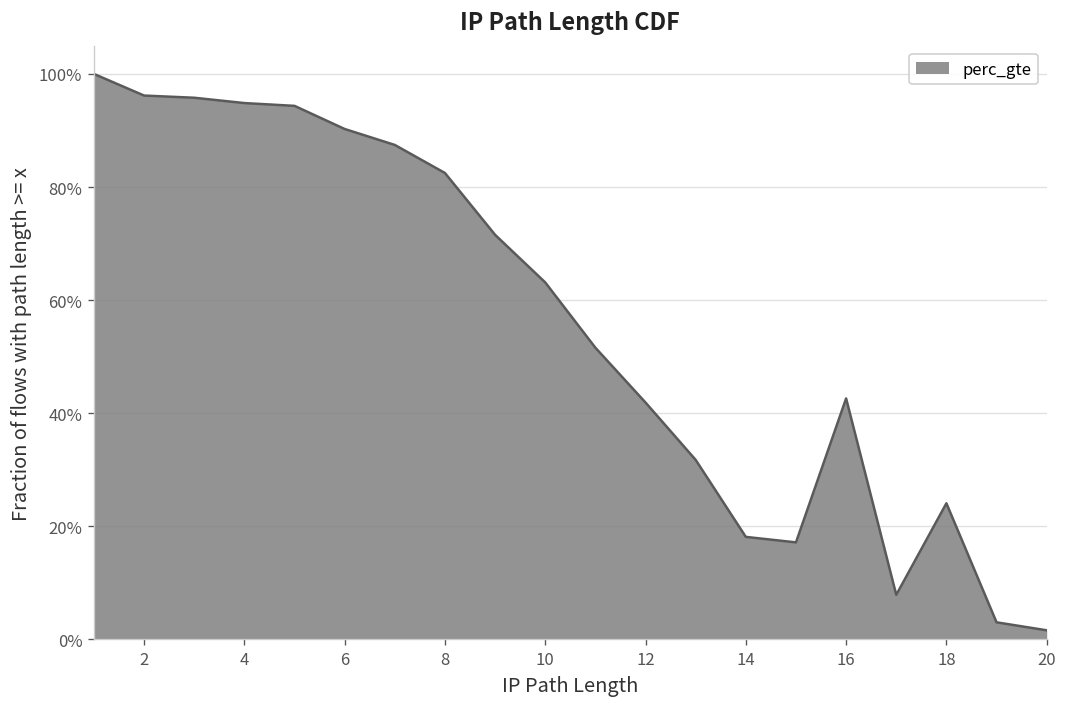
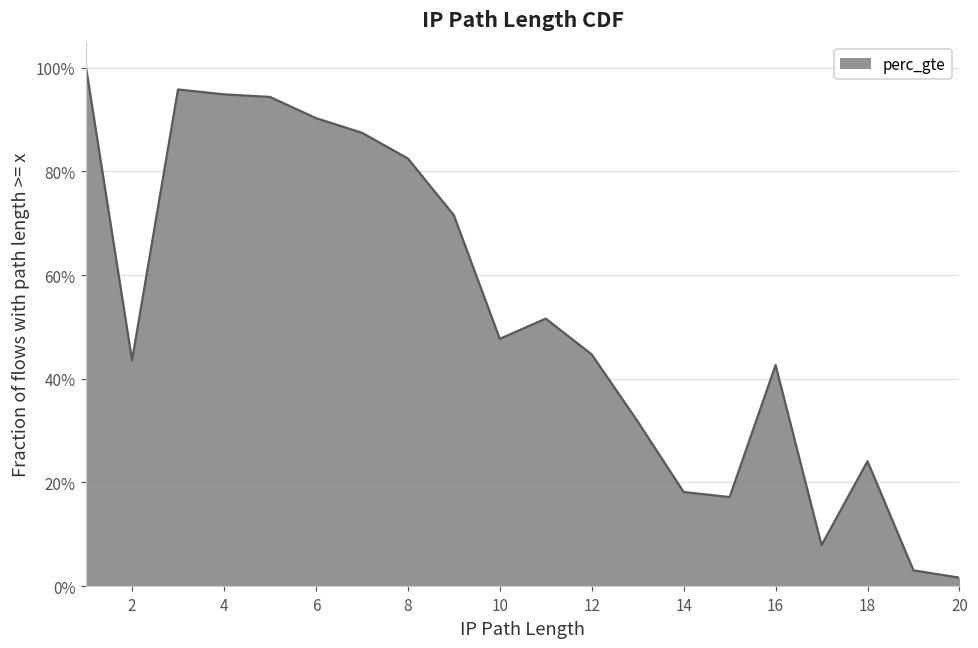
  {
-   "2": "96%",
+   "2": "44%",
    "4": "95%",
    "6": "90%",
    "8": "82%",
-   "10": "63%",
-   "12": "42%",
+   "10": "48%",
+   "12": "45%",
    "14": "18%",
    "16": "43%",
    "18": "24%",
    "20": "2%"
  }
